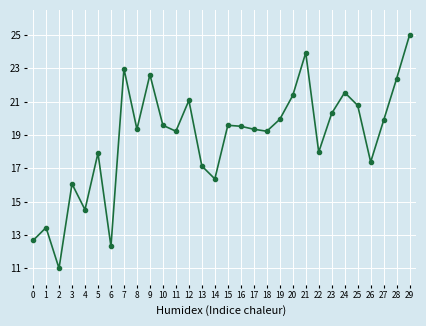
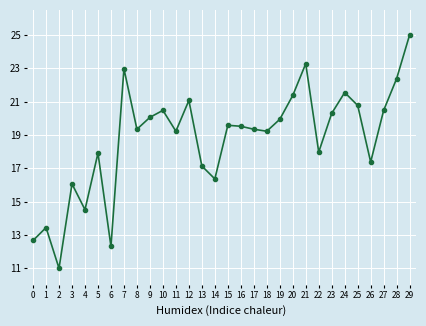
  {
    "0": 12.7,
    "1": 13.4,
    "2": 11.0,
    "3": 16.1,
    "4": 14.5,
    "5": 17.9,
    "6": 12.3,
    "7": 23.0,
    "8": 19.3,
-   "9": 22.6,
-   "10": 19.6,
+   "9": 20.1,
+   "10": 20.5,
    "11": 19.2,
    "12": 21.1,
    "13": 17.1,
    "14": 16.4,
    "15": 19.6,
    "16": 19.5,
    "17": 19.3,
    "18": 19.2,
    "19": 19.9,
    "20": 21.4,
-   "21": 23.9,
+   "21": 23.3,
    "22": 18.0,
    "23": 20.3,
    "24": 21.5,
    "25": 20.8,
    "26": 17.4,
-   "27": 19.9,
+   "27": 20.5,
    "28": 22.4,
    "29": 25.0
  }
